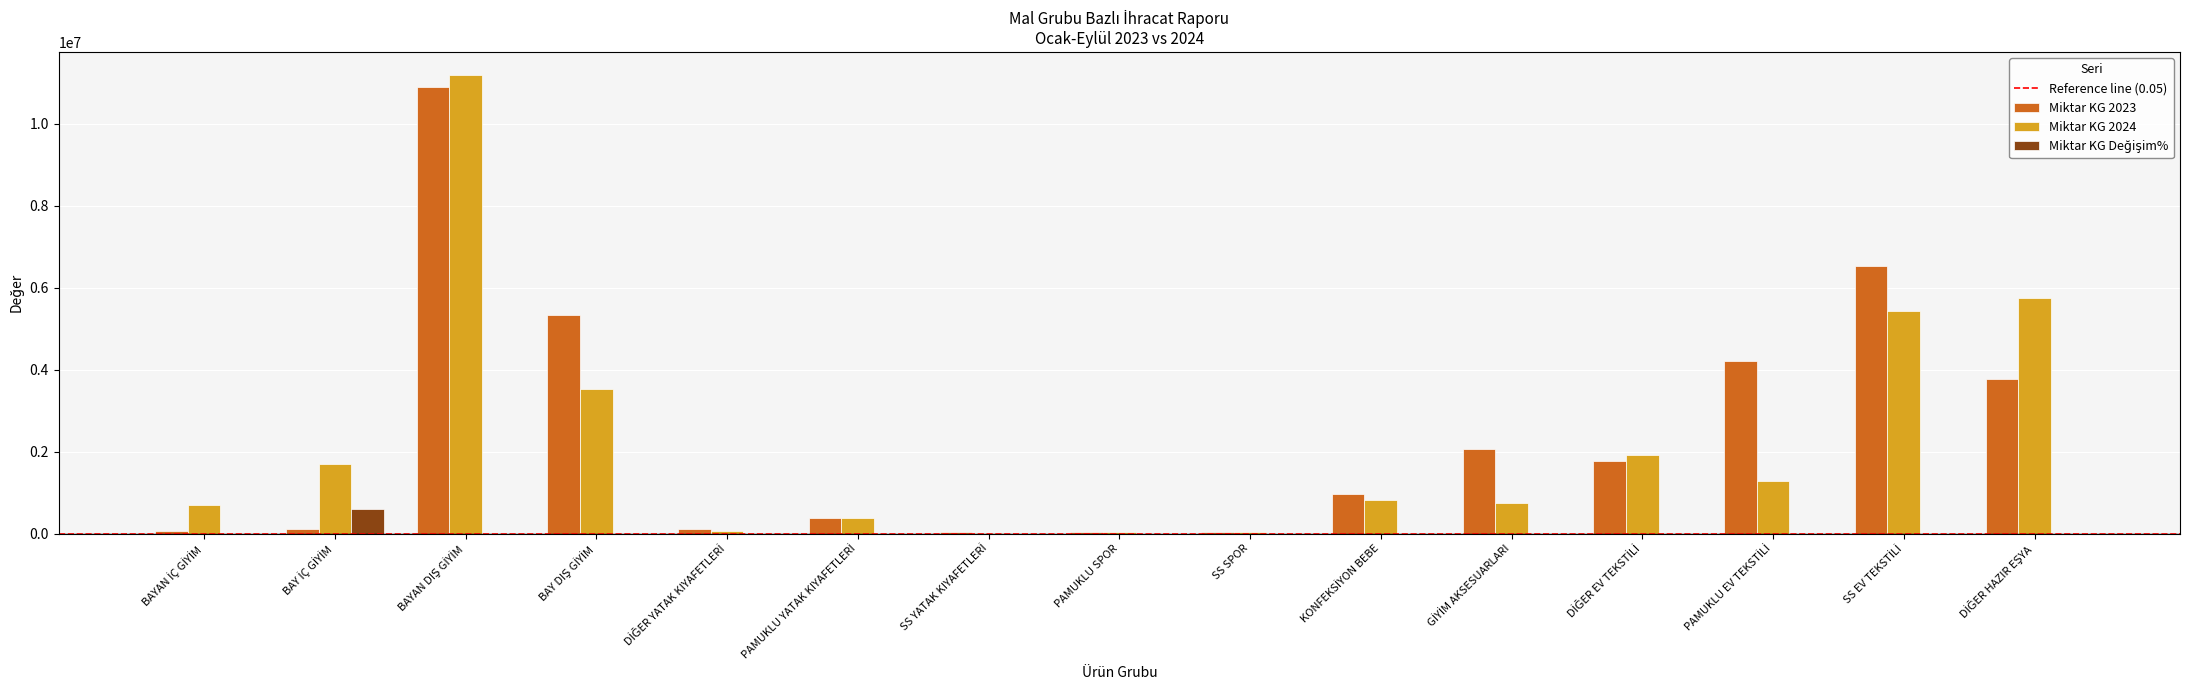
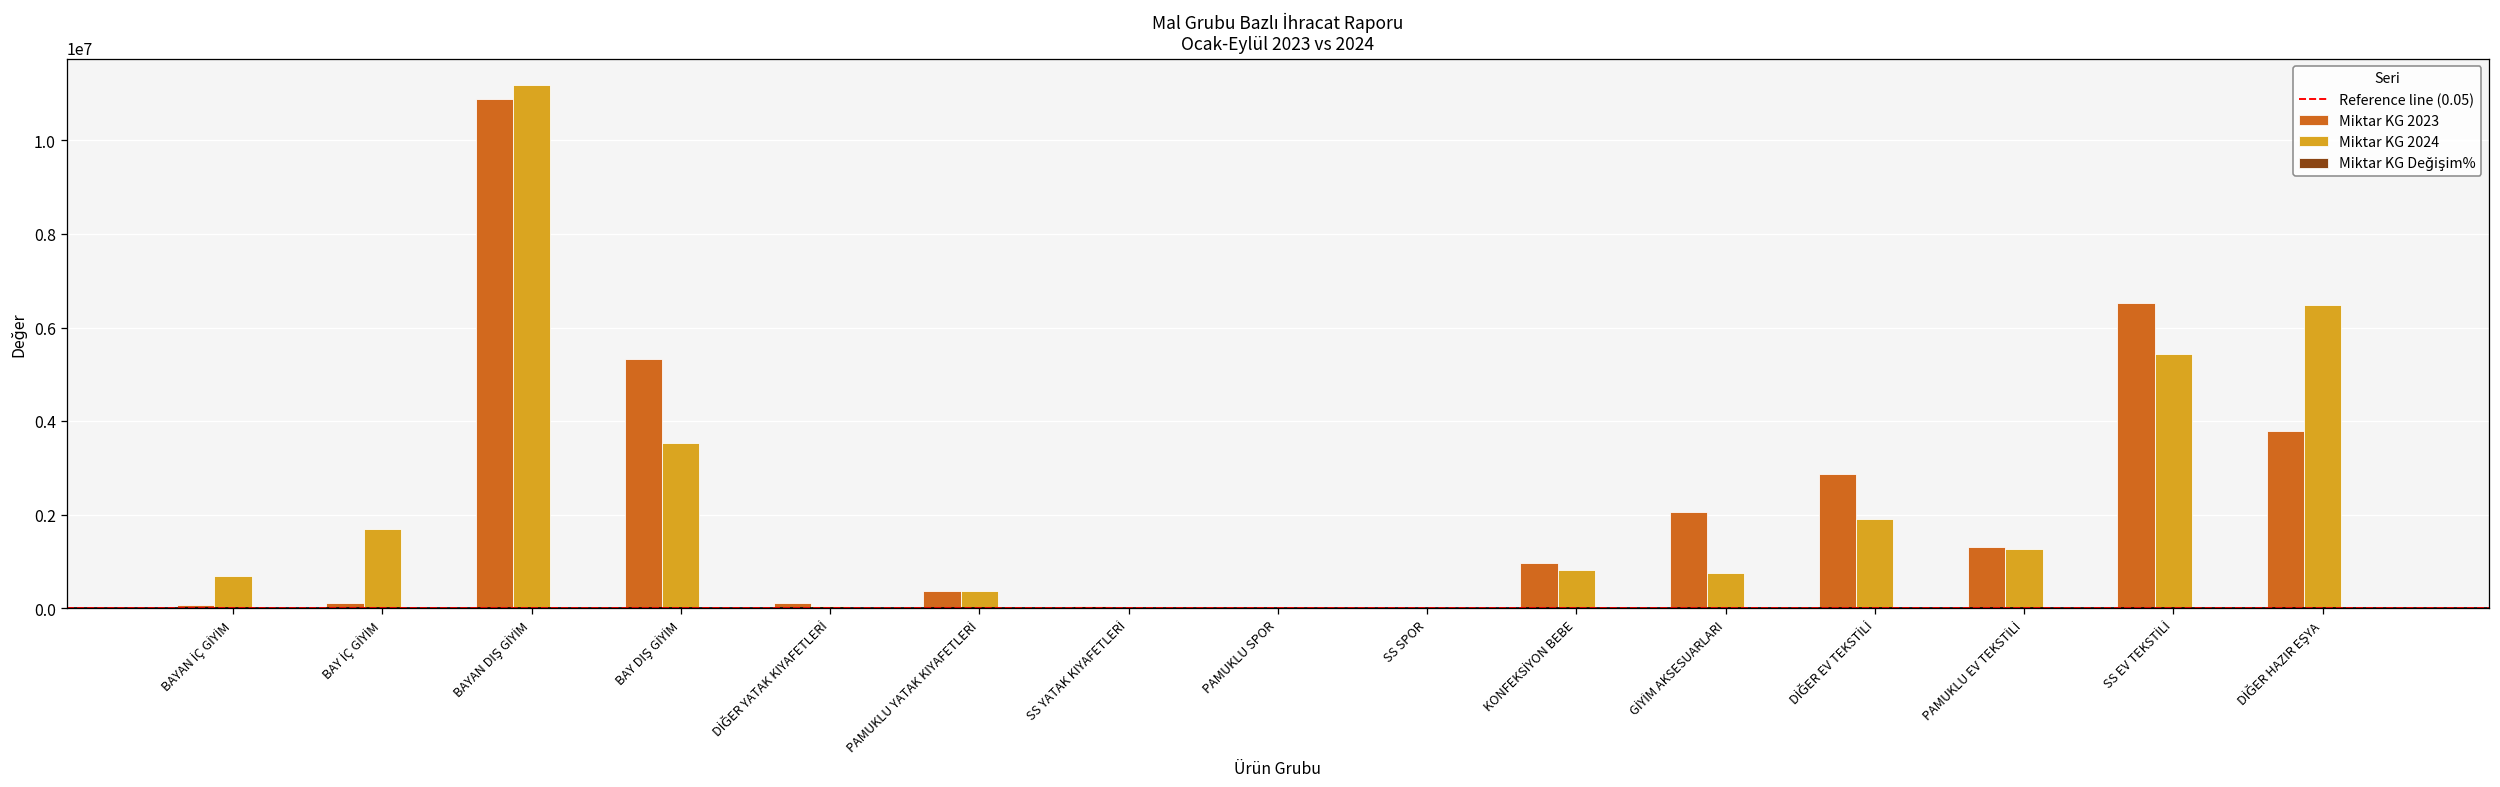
  {
    "Miktar KG 2023": {
      "BAYAN İÇ GİYİM": 100000,
      "BAY İÇ GİYİM": 100000,
      "BAYAN DIŞ GİYİM": 10900000,
      "BAY DIŞ GİYİM": 5300000,
      "DİĞER YATAK KIYAFETLERİ": 100000,
      "PAMUKLU YATAK KIYAFETLERİ": 400000,
      "KONFEKSİYON BEBE": 1000000,
      "GİYİM AKSESUARLARI": 2100000,
-     "DİĞER EV TEKSTİLİ": 1800000,
-     "PAMUKLU EV TEKSTİLİ": 4200000,
+     "DİĞER EV TEKSTİLİ": 2900000,
+     "PAMUKLU EV TEKSTİLİ": 1300000,
      "SS EV TEKSTİLİ": 6500000,
      "DİĞER HAZIR EŞYA": 3800000
    },
    "Miktar KG 2024": {
      "BAYAN İÇ GİYİM": 700000,
      "BAY İÇ GİYİM": 1700000,
      "BAYAN DIŞ GİYİM": 11200000,
      "BAY DIŞ GİYİM": 3500000,
      "PAMUKLU YATAK KIYAFETLERİ": 400000,
      "KONFEKSİYON BEBE": 800000,
      "GİYİM AKSESUARLARI": 800000,
      "DİĞER EV TEKSTİLİ": 1900000,
      "PAMUKLU EV TEKSTİLİ": 1300000,
      "SS EV TEKSTİLİ": 5400000,
-     "DİĞER HAZIR EŞYA": 5800000
+     "DİĞER HAZIR EŞYA": 6500000
    },
    "Miktar KG Değişim%": {
-     "BAY İÇ GİYİM": 600000
+     "BAY İÇ GİYİM": 0
    }
  }
